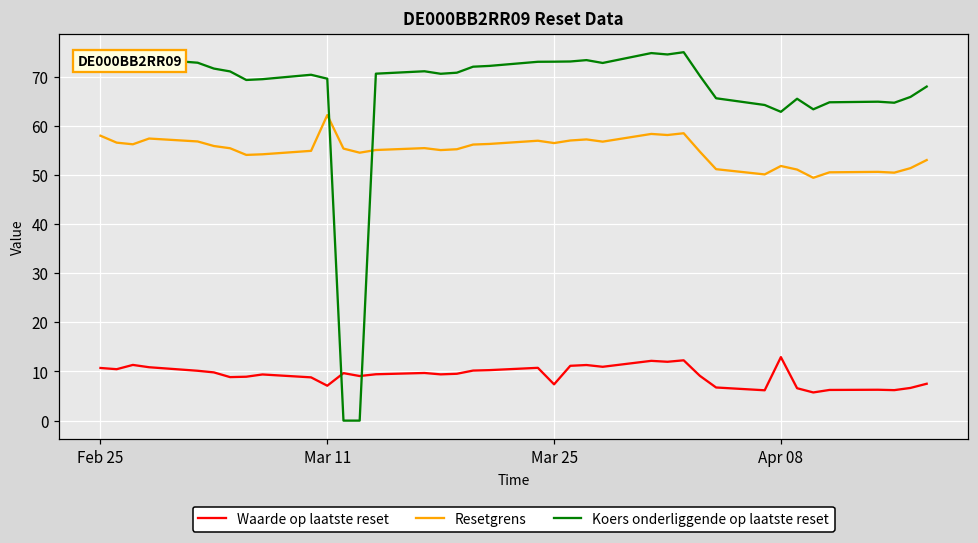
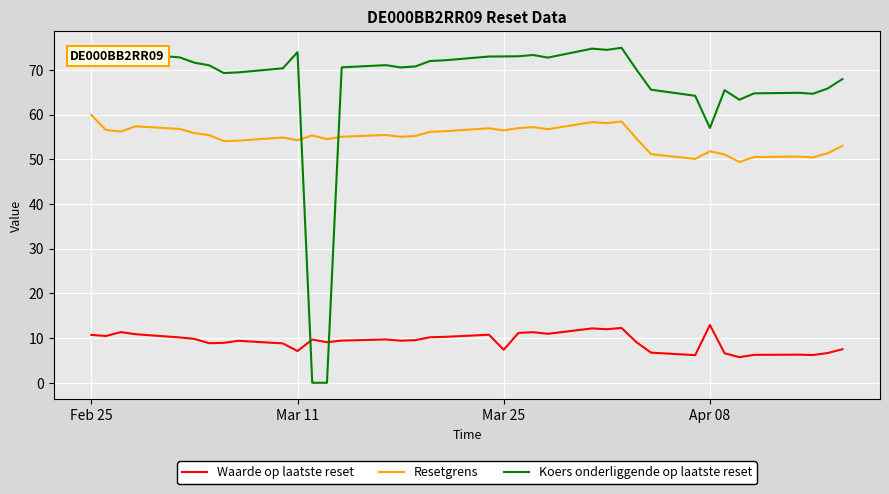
  {
    "Waarde op laatste reset": {
      "Feb 25": 11,
      "Mar 11": 7,
      "Mar 25": 7,
      "Apr 08": 13
    },
    "Resetgrens": {
-     "Feb 25": 58,
-     "Mar 11": 62,
+     "Feb 25": 60,
+     "Mar 11": 54,
      "Mar 25": 56,
      "Apr 08": 52
    },
    "Koers onderliggende op laatste reset": {
-     "Mar 11": 70,
+     "Mar 11": 74,
      "Mar 25": 73,
-     "Apr 08": 63
+     "Apr 08": 57
    }
  }
